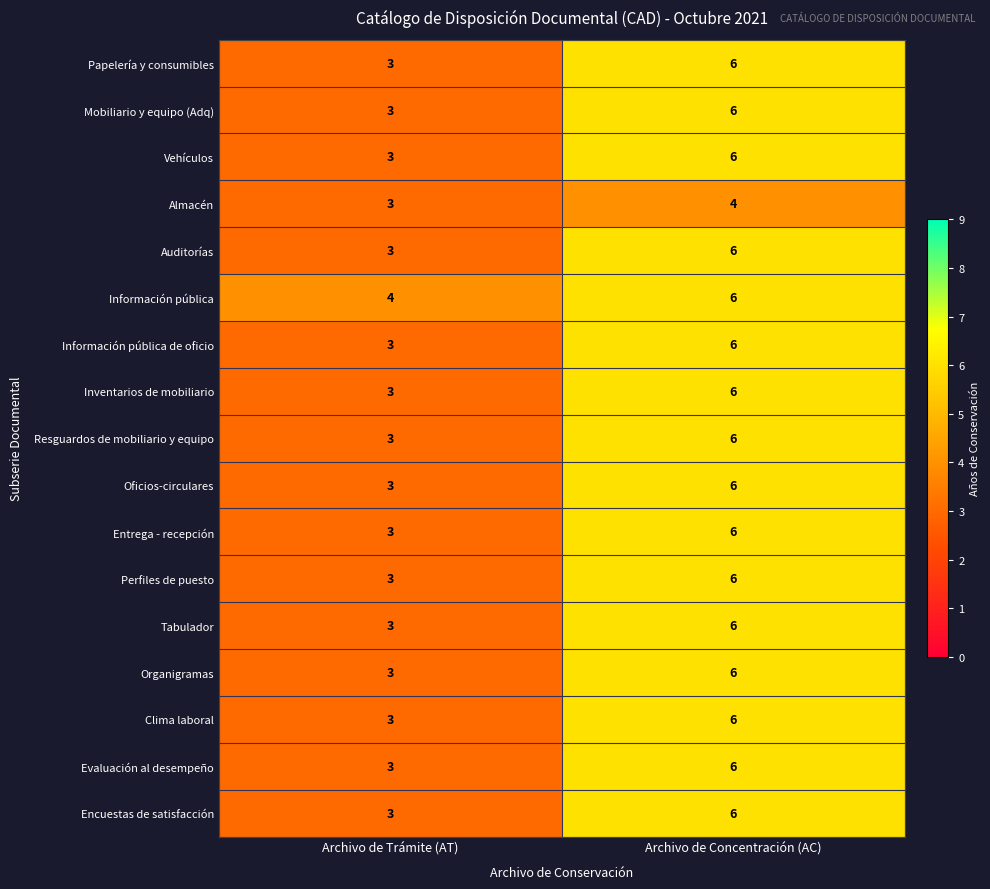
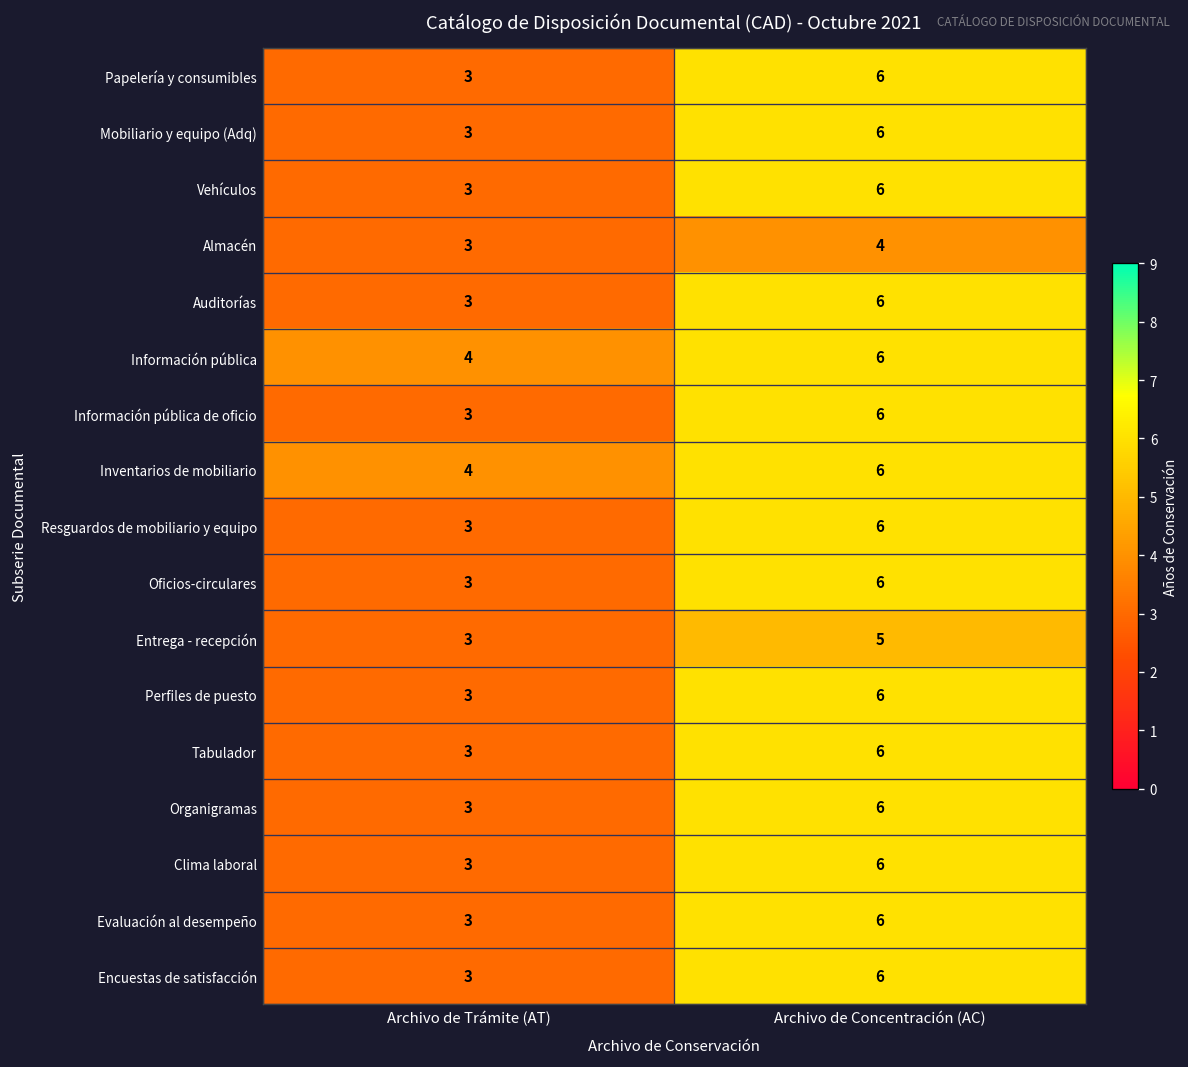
  {
    "Papelería y consumibles": {
      "Archivo de Trámite (AT)": 3,
      "Archivo de Concentración (AC)": 6
    },
    "Mobiliario y equipo (Adq)": {
      "Archivo de Trámite (AT)": 3,
      "Archivo de Concentración (AC)": 6
    },
    "Vehículos": {
      "Archivo de Trámite (AT)": 3,
      "Archivo de Concentración (AC)": 6
    },
    "Almacén": {
      "Archivo de Trámite (AT)": 3,
      "Archivo de Concentración (AC)": 4
    },
    "Auditorías": {
      "Archivo de Trámite (AT)": 3,
      "Archivo de Concentración (AC)": 6
    },
    "Información pública": {
      "Archivo de Trámite (AT)": 4,
      "Archivo de Concentración (AC)": 6
    },
    "Información pública de oficio": {
      "Archivo de Trámite (AT)": 3,
      "Archivo de Concentración (AC)": 6
    },
    "Inventarios de mobiliario": {
-     "Archivo de Trámite (AT)": 3,
+     "Archivo de Trámite (AT)": 4,
      "Archivo de Concentración (AC)": 6
    },
    "Resguardos de mobiliario y equipo": {
      "Archivo de Trámite (AT)": 3,
      "Archivo de Concentración (AC)": 6
    },
    "Oficios-circulares": {
      "Archivo de Trámite (AT)": 3,
      "Archivo de Concentración (AC)": 6
    },
    "Entrega - recepción": {
      "Archivo de Trámite (AT)": 3,
-     "Archivo de Concentración (AC)": 6
+     "Archivo de Concentración (AC)": 5
    },
    "Perfiles de puesto": {
      "Archivo de Trámite (AT)": 3,
      "Archivo de Concentración (AC)": 6
    },
    "Tabulador": {
      "Archivo de Trámite (AT)": 3,
      "Archivo de Concentración (AC)": 6
    },
    "Organigramas": {
      "Archivo de Trámite (AT)": 3,
      "Archivo de Concentración (AC)": 6
    },
    "Clima laboral": {
      "Archivo de Trámite (AT)": 3,
      "Archivo de Concentración (AC)": 6
    },
    "Evaluación al desempeño": {
      "Archivo de Trámite (AT)": 3,
      "Archivo de Concentración (AC)": 6
    },
    "Encuestas de satisfacción": {
      "Archivo de Trámite (AT)": 3,
      "Archivo de Concentración (AC)": 6
    }
  }
